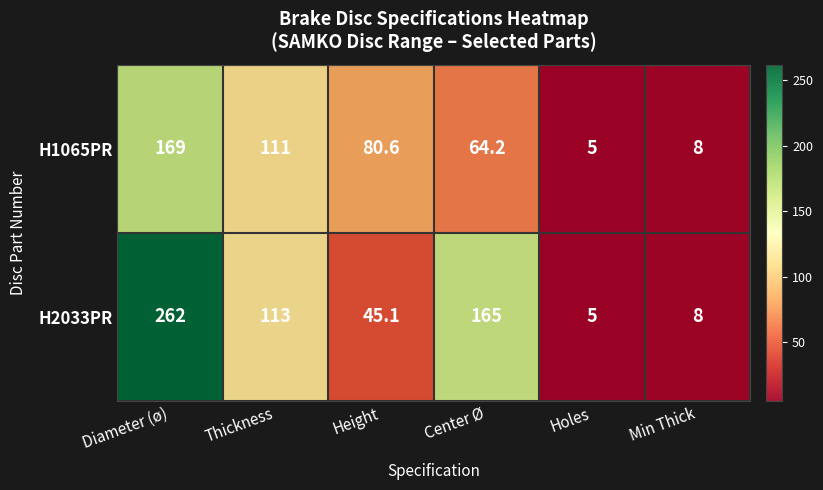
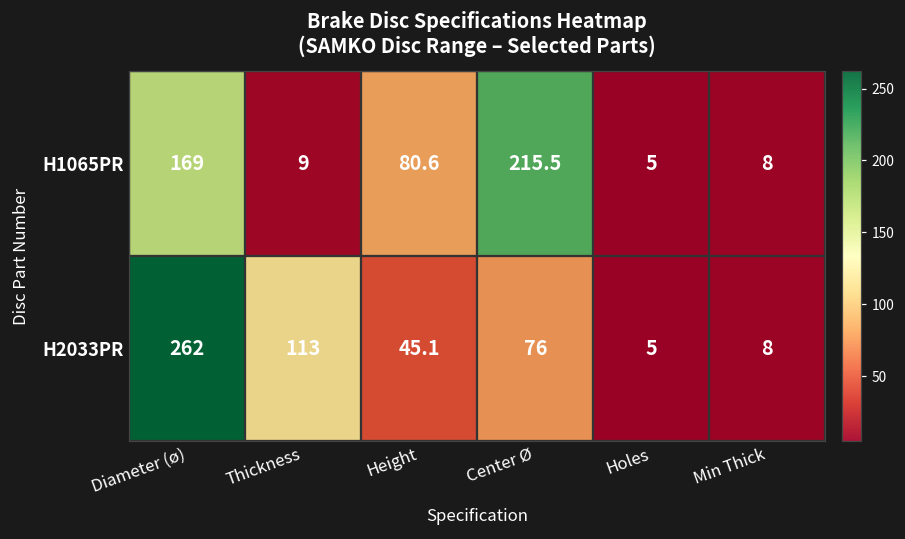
  {
    "H1065PR": {
      "Diameter (ø)": 169,
-     "Thickness": 111,
+     "Thickness": 9,
      "Height": 80.6,
-     "Center Ø": 64.2,
+     "Center Ø": 215.5,
      "Holes": 5,
      "Min Thick": 8
    },
    "H2033PR": {
      "Diameter (ø)": 262,
      "Thickness": 113,
      "Height": 45.1,
-     "Center Ø": 165,
+     "Center Ø": 76,
      "Holes": 5,
      "Min Thick": 8
    }
  }
